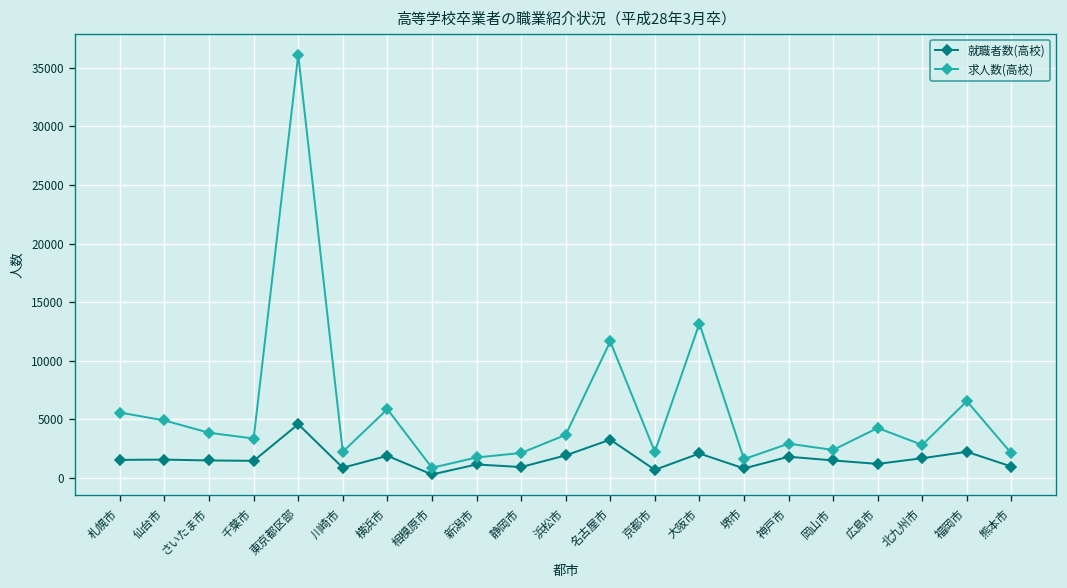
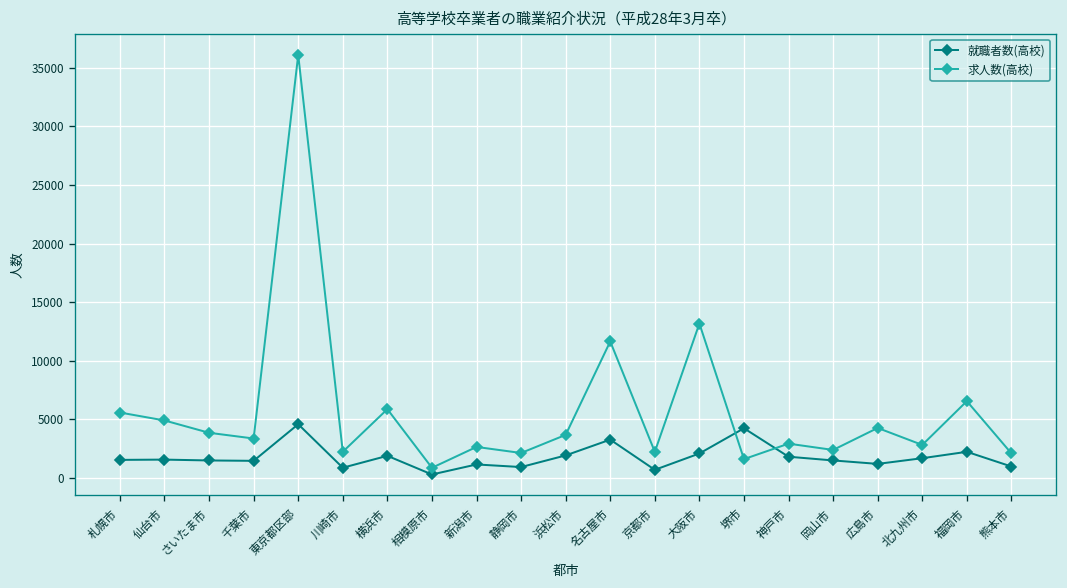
  {
    "就職者数(高校)": {
      "札幌市": 2000,
      "仙台市": 2000,
      "さいたま市": 1000,
      "千葉市": 1000,
      "東京都区部": 5000,
      "川崎市": 1000,
      "横浜市": 2000,
      "相模原市": 0,
      "新潟市": 1000,
      "静岡市": 1000,
      "浜松市": 2000,
      "名古屋市": 3000,
      "京都市": 1000,
      "大阪市": 2000,
-     "堺市": 1000,
+     "堺市": 4000,
      "神戸市": 2000,
      "岡山市": 1000,
      "広島市": 1000,
      "北九州市": 2000,
      "福岡市": 2000,
      "熊本市": 1000
    },
    "求人数(高校)": {
      "札幌市": 6000,
      "仙台市": 5000,
      "さいたま市": 4000,
      "千葉市": 3000,
      "東京都区部": 36000,
      "川崎市": 2000,
      "横浜市": 6000,
      "相模原市": 1000,
-     "新潟市": 2000,
+     "新潟市": 3000,
      "静岡市": 2000,
      "浜松市": 4000,
      "名古屋市": 12000,
      "京都市": 2000,
      "大阪市": 13000,
      "堺市": 2000,
      "神戸市": 3000,
      "岡山市": 2000,
      "広島市": 4000,
      "北九州市": 3000,
      "福岡市": 7000,
      "熊本市": 2000
    }
  }
